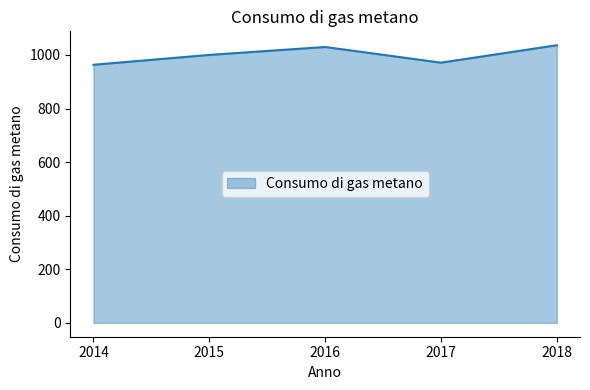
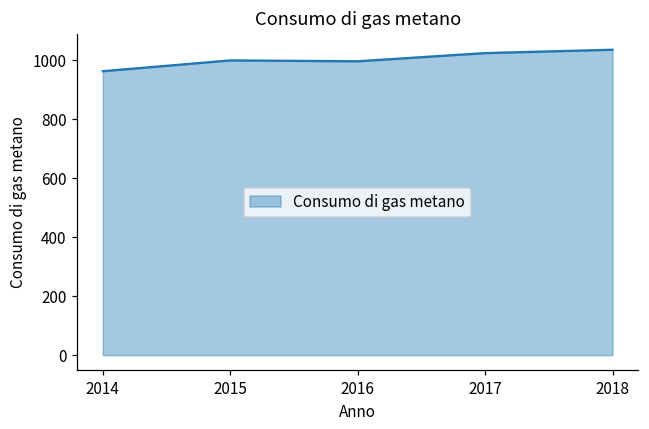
  {
    "2014": 960,
    "2015": 1000,
-   "2016": 1030,
-   "2017": 970,
+   "2016": 1000,
+   "2017": 1020,
    "2018": 1040
  }
